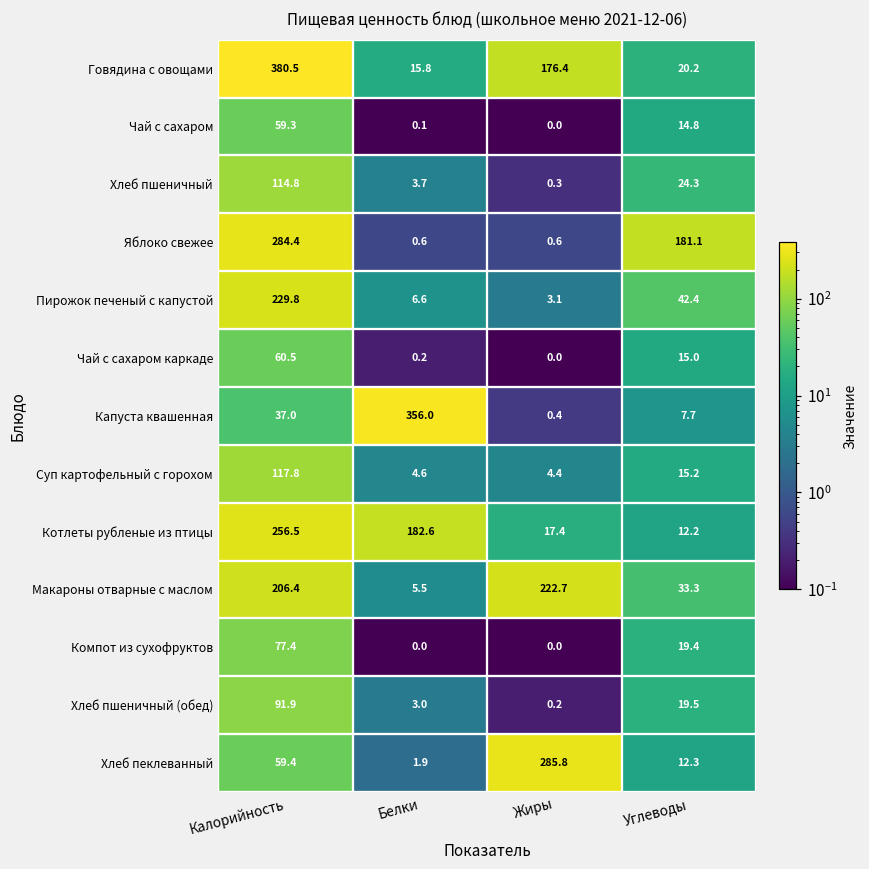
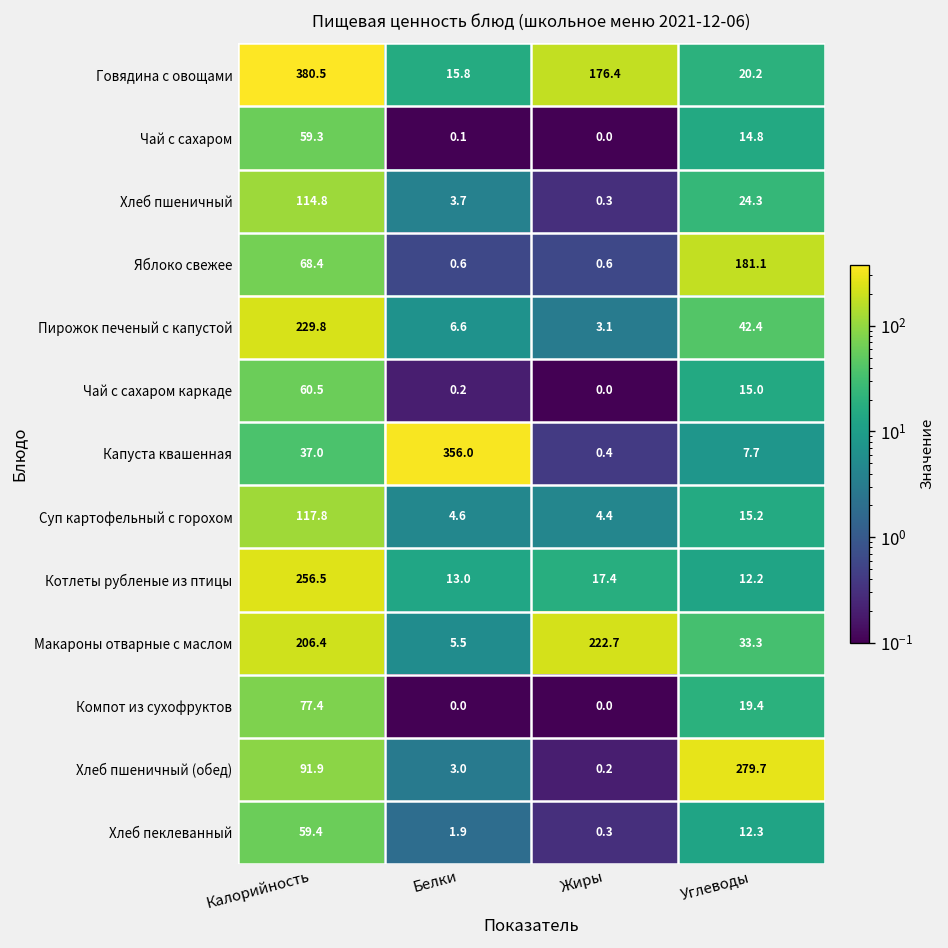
  {
    "Говядина с овощами": {
      "Калорийность": 380.5,
      "Белки": 15.8,
      "Жиры": 176.4,
      "Углеводы": 20.2
    },
    "Чай с сахаром": {
      "Калорийность": 59.3,
      "Белки": 0.1,
      "Жиры": 0.0,
      "Углеводы": 14.8
    },
    "Хлеб пшеничный": {
      "Калорийность": 114.8,
      "Белки": 3.7,
      "Жиры": 0.3,
      "Углеводы": 24.3
    },
    "Яблоко свежее": {
-     "Калорийность": 284.4,
+     "Калорийность": 68.4,
      "Белки": 0.6,
      "Жиры": 0.6,
      "Углеводы": 181.1
    },
    "Пирожок печеный с капустой": {
      "Калорийность": 229.8,
      "Белки": 6.6,
      "Жиры": 3.1,
      "Углеводы": 42.4
    },
    "Чай с сахаром каркаде": {
      "Калорийность": 60.5,
      "Белки": 0.2,
      "Жиры": 0.0,
      "Углеводы": 15.0
    },
    "Капуста квашенная": {
      "Калорийность": 37.0,
      "Белки": 356.0,
      "Жиры": 0.4,
      "Углеводы": 7.7
    },
    "Суп картофельный с горохом": {
      "Калорийность": 117.8,
      "Белки": 4.6,
      "Жиры": 4.4,
      "Углеводы": 15.2
    },
    "Котлеты рубленые из птицы": {
      "Калорийность": 256.5,
-     "Белки": 182.6,
+     "Белки": 13.0,
      "Жиры": 17.4,
      "Углеводы": 12.2
    },
    "Макароны отварные с маслом": {
      "Калорийность": 206.4,
      "Белки": 5.5,
      "Жиры": 222.7,
      "Углеводы": 33.3
    },
    "Компот из сухофруктов": {
      "Калорийность": 77.4,
      "Белки": 0.0,
      "Жиры": 0.0,
      "Углеводы": 19.4
    },
    "Хлеб пшеничный (обед)": {
      "Калорийность": 91.9,
      "Белки": 3.0,
      "Жиры": 0.2,
-     "Углеводы": 19.5
+     "Углеводы": 279.7
    },
    "Хлеб пеклеванный": {
      "Калорийность": 59.4,
      "Белки": 1.9,
-     "Жиры": 285.8,
+     "Жиры": 0.3,
      "Углеводы": 12.3
    }
  }
